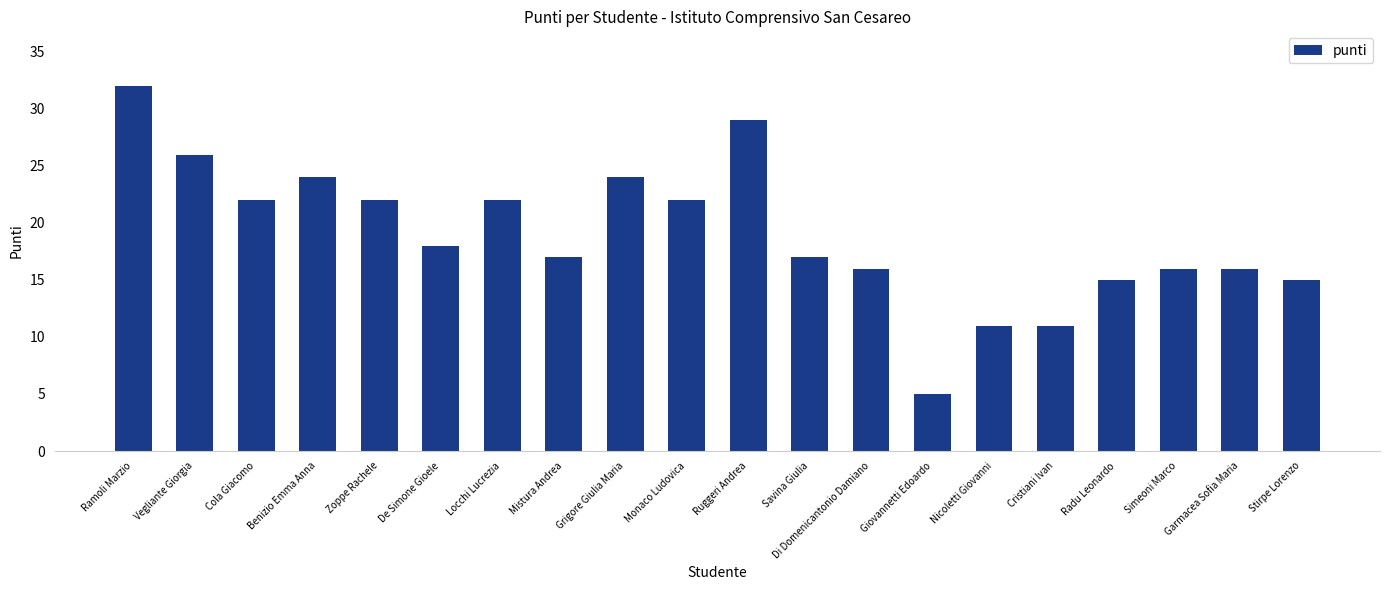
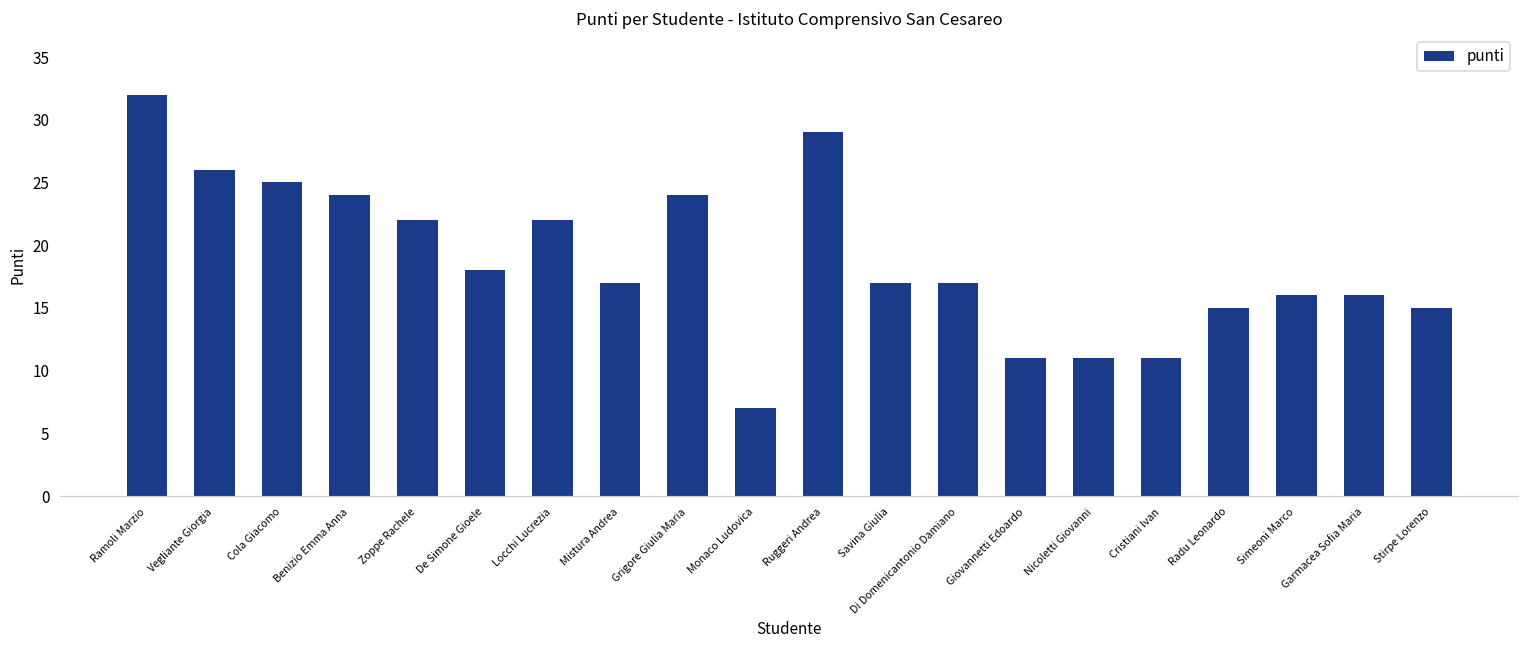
  {
    "Ramoli Marzio": 32,
    "Vegliante Giorgia": 26,
-   "Cola Giacomo": 22,
+   "Cola Giacomo": 25,
    "Benizio Emma Anna": 24,
    "Zoppe Rachele": 22,
    "De Simone Gioele": 18,
    "Locchi Lucrezia": 22,
    "Mistura Andrea": 17,
    "Grigore Giulia Maria": 24,
-   "Monaco Ludovica": 22,
+   "Monaco Ludovica": 7,
    "Ruggeri Andrea": 29,
    "Savina Giulia": 17,
-   "Di Domenicantonio Damiano": 16,
-   "Giovannetti Edoardo": 5,
+   "Di Domenicantonio Damiano": 17,
+   "Giovannetti Edoardo": 11,
    "Nicoletti Giovanni": 11,
    "Cristiani Ivan": 11,
    "Radu Leonardo": 15,
    "Simeoni Marco": 16,
    "Garmacea Sofia Maria": 16,
    "Stirpe Lorenzo": 15
  }
